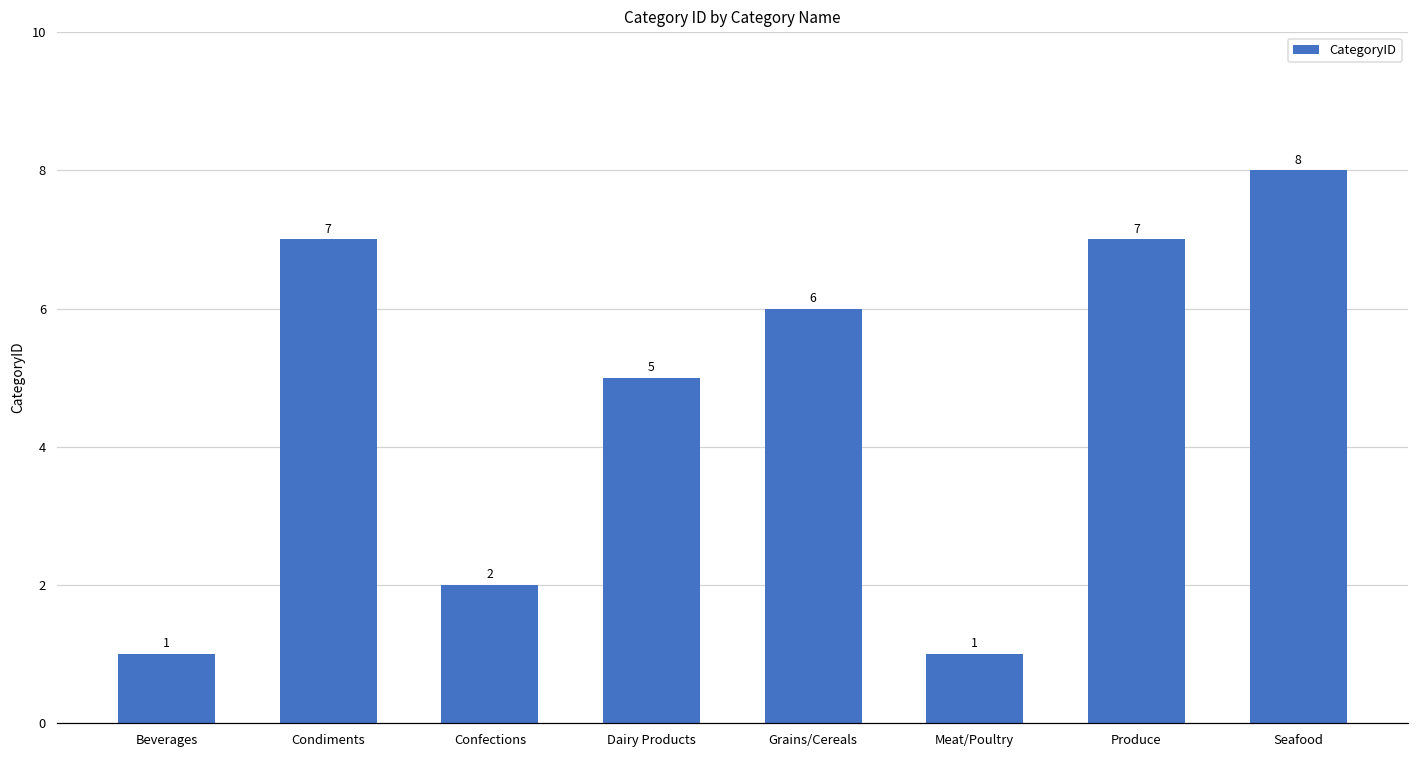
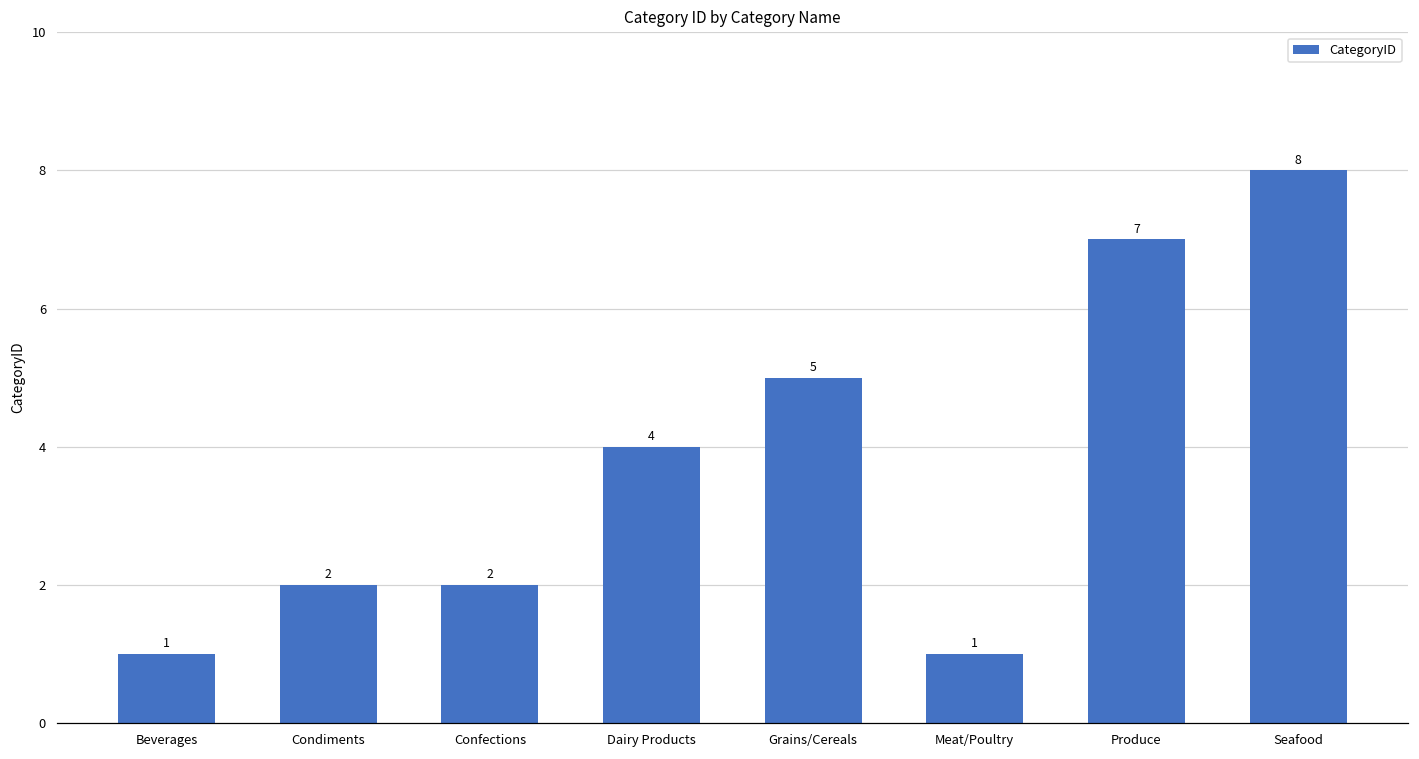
  {
    "Beverages": 1,
-   "Condiments": 7,
+   "Condiments": 2,
    "Confections": 2,
-   "Dairy Products": 5,
-   "Grains/Cereals": 6,
+   "Dairy Products": 4,
+   "Grains/Cereals": 5,
    "Meat/Poultry": 1,
    "Produce": 7,
    "Seafood": 8
  }
